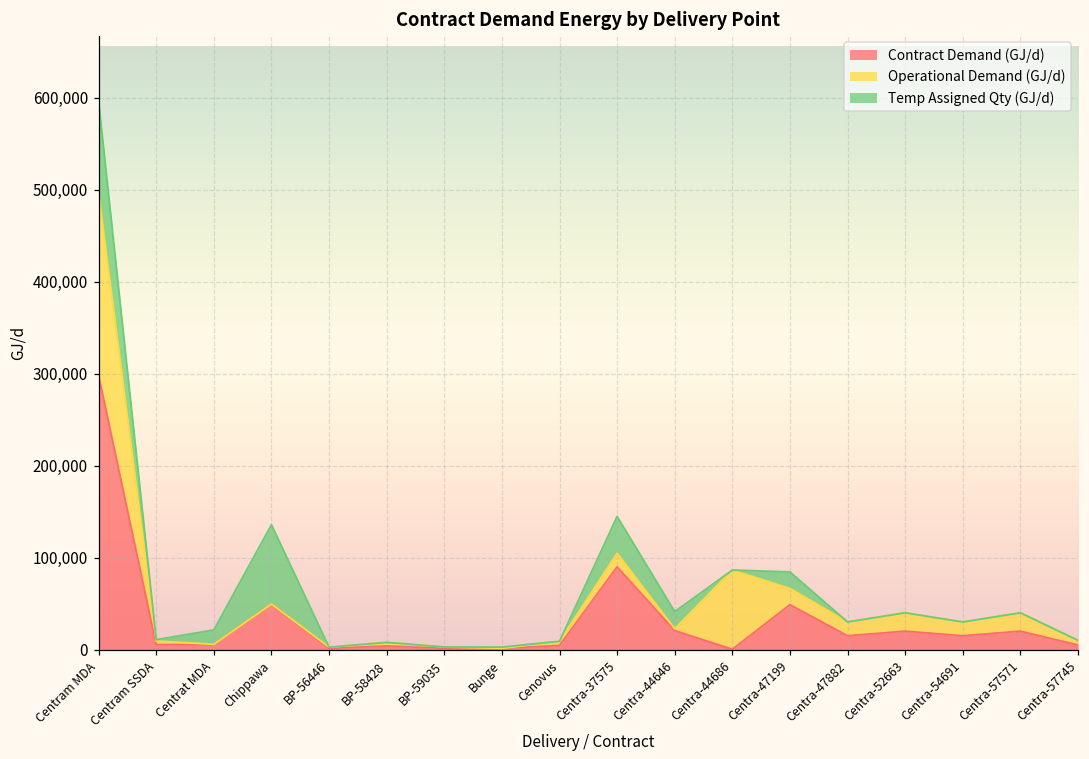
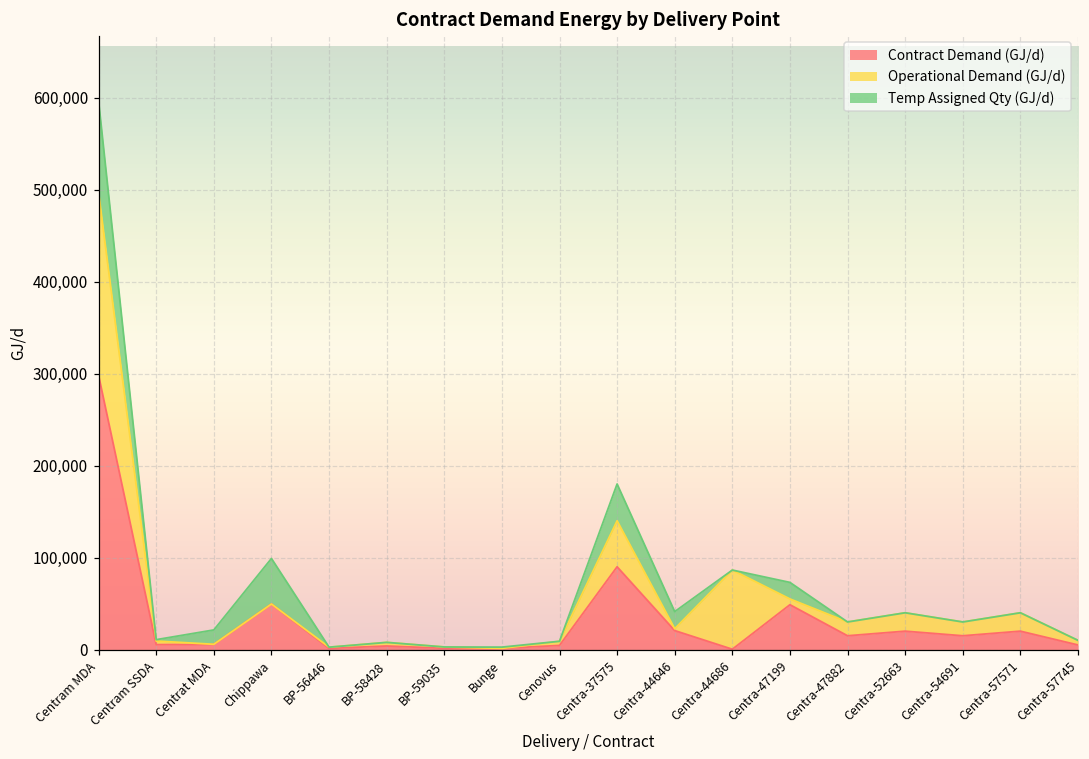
  {
    "Contract Demand (GJ/d)": {
      "Centram MDA": "300,000",
      "Centram SSDA": "10,000",
      "BP-58428": "0",
      "Cenovus": "0",
      "Centra-37575": "90,000",
      "Centra-44686": "0",
      "Centra-47199": "50,000",
      "Centra-47882": "20,000",
      "Centra-52663": "20,000",
      "Centra-54691": "20,000",
      "Centra-57571": "20,000",
      "Centra-57745": "10,000"
    },
    "Operational Demand (GJ/d)": {
      "Centram MDA": "200,000",
-     "Centra-37575": "10,000",
-     "Centra-47199": "20,000"
+     "Centra-37575": "50,000",
+     "Centra-47199": "10,000"
    },
    "Temp Assigned Qty (GJ/d)": {
      "Centram MDA": "100,000",
      "Centrat MDA": "20,000",
-     "Chippawa": "90,000",
+     "Chippawa": "50,000",
      "Centra-37575": "40,000",
      "Centra-44646": "20,000",
      "Centra-47199": "20,000"
    }
  }
